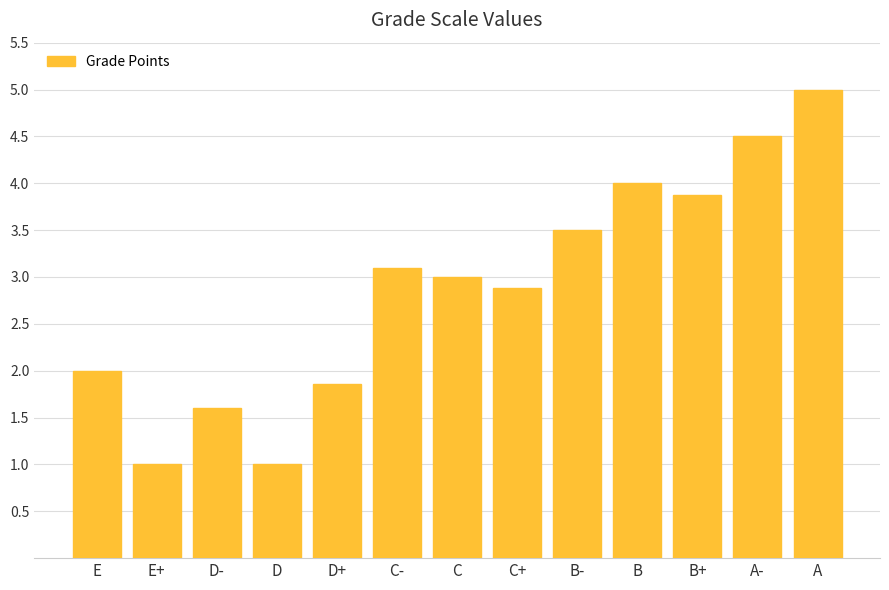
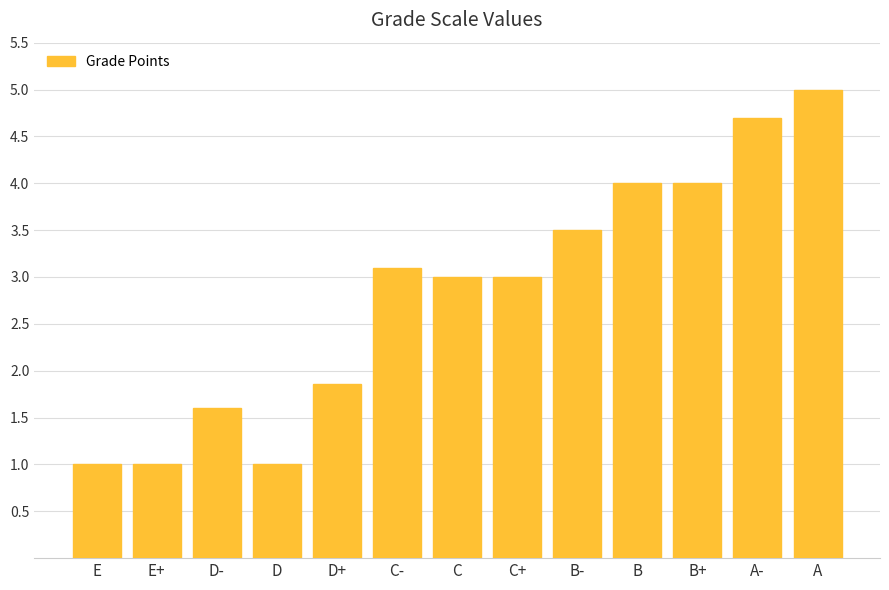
  {
-   "E": 2,
+   "E": 1,
    "E+": 1.0,
    "D-": 1.6,
    "D": 1.0,
    "D+": 1.9,
    "C-": 3.1,
    "C": 3.0,
-   "C+": 2.9,
+   "C+": 3.0,
    "B-": 3.5,
    "B": 4.0,
-   "B+": 3.9,
-   "A-": 4.5,
+   "B+": 4.0,
+   "A-": 4.7,
    "A": 5.0
  }
